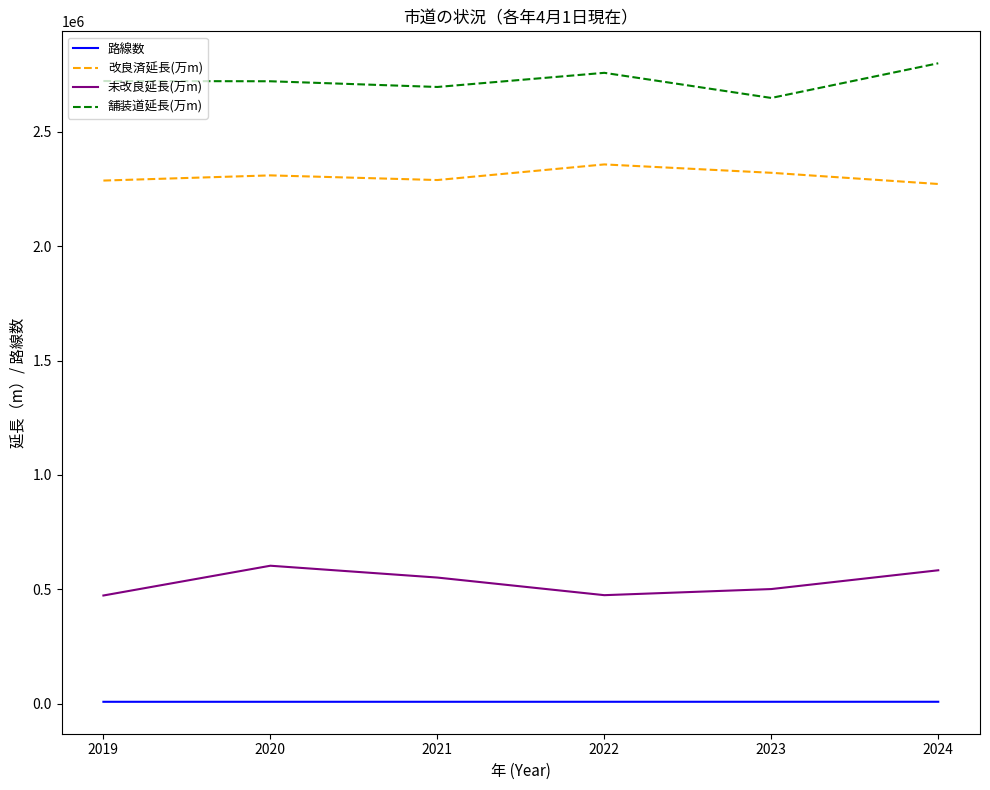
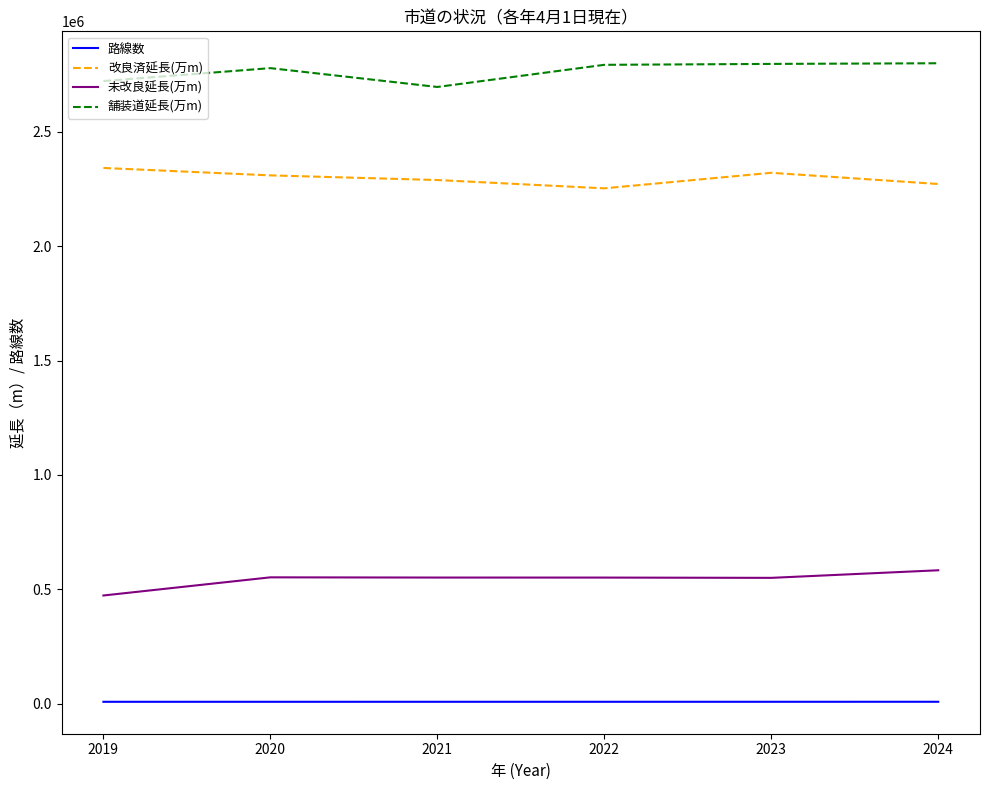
  {
    "路線数": {
      "2019": 10000,
      "2020": 10000,
      "2021": 10000,
      "2022": 10000,
      "2023": 10000,
      "2024": 10000
    },
    "改良済延長(万m)": {
-     "2019": 2290000,
+     "2019": 2340000,
      "2020": 2310000,
      "2021": 2290000,
-     "2022": 2360000,
+     "2022": 2250000,
      "2023": 2320000,
      "2024": 2270000
    },
    "未改良延長(万m)": {
      "2019": 470000,
-     "2020": 600000,
+     "2020": 550000,
      "2021": 550000,
-     "2022": 470000,
-     "2023": 500000,
+     "2022": 550000,
+     "2023": 550000,
      "2024": 580000
    },
    "舗装道延長(万m)": {
-     "2020": 2720000,
+     "2020": 2780000,
      "2021": 2700000,
-     "2022": 2760000,
-     "2023": 2650000,
+     "2022": 2790000,
+     "2023": 2800000,
      "2024": 2800000
    }
  }
